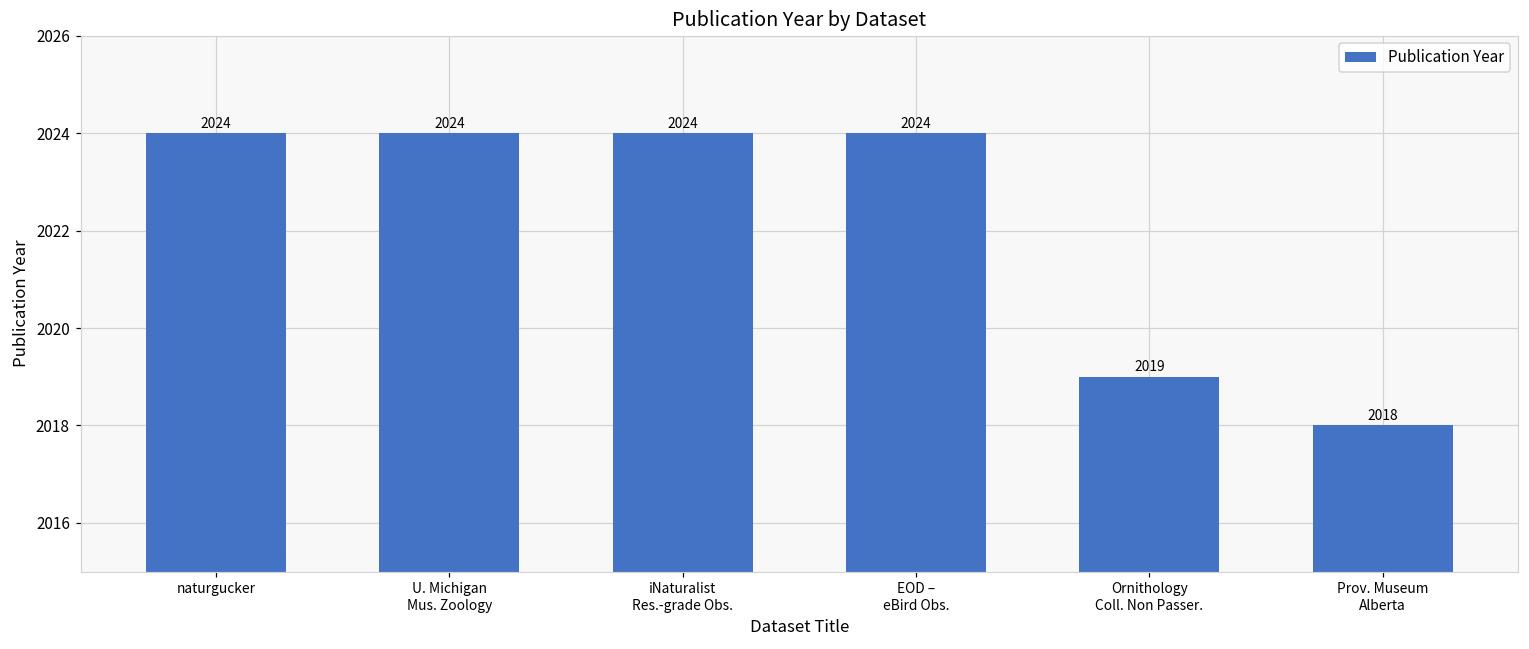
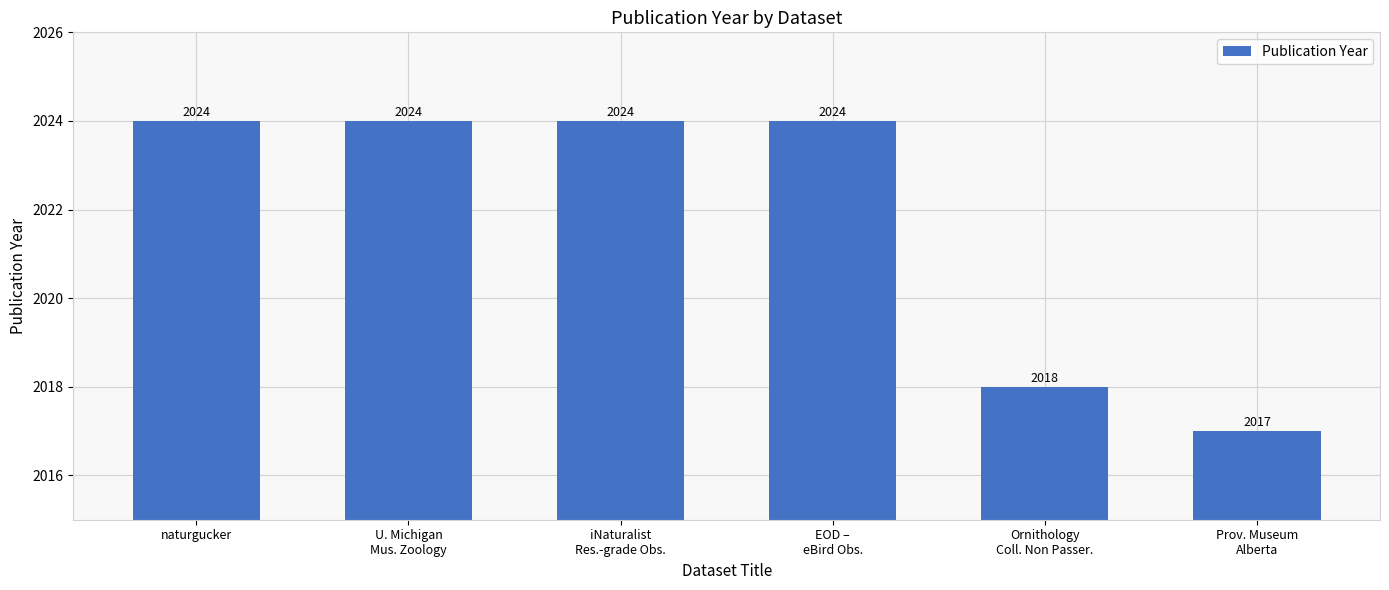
  {
    "naturgucker": 2024,
    "U. Michigan Mus. Zoology": 2024,
    "iNaturalist Res.-grade Obs.": 2024,
    "EOD – eBird Obs.": 2024,
-   "Ornithology Coll. Non Passer.": 2019,
-   "Prov. Museum Alberta": 2018
+   "Ornithology Coll. Non Passer.": 2018,
+   "Prov. Museum Alberta": 2017
  }
